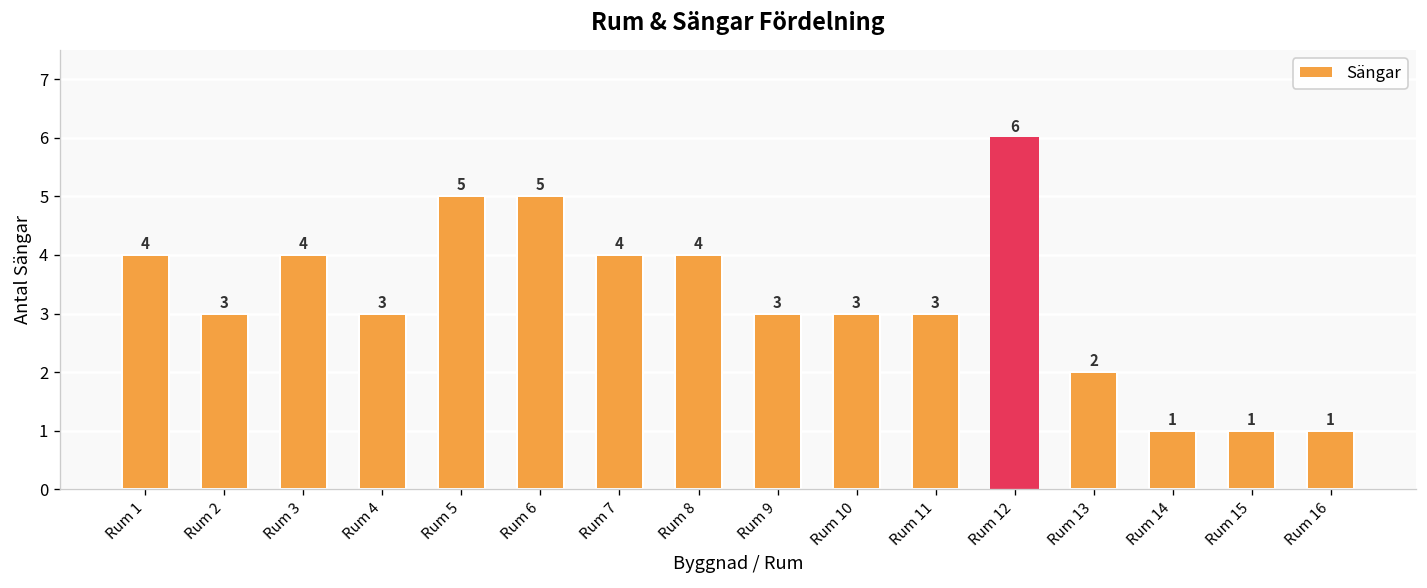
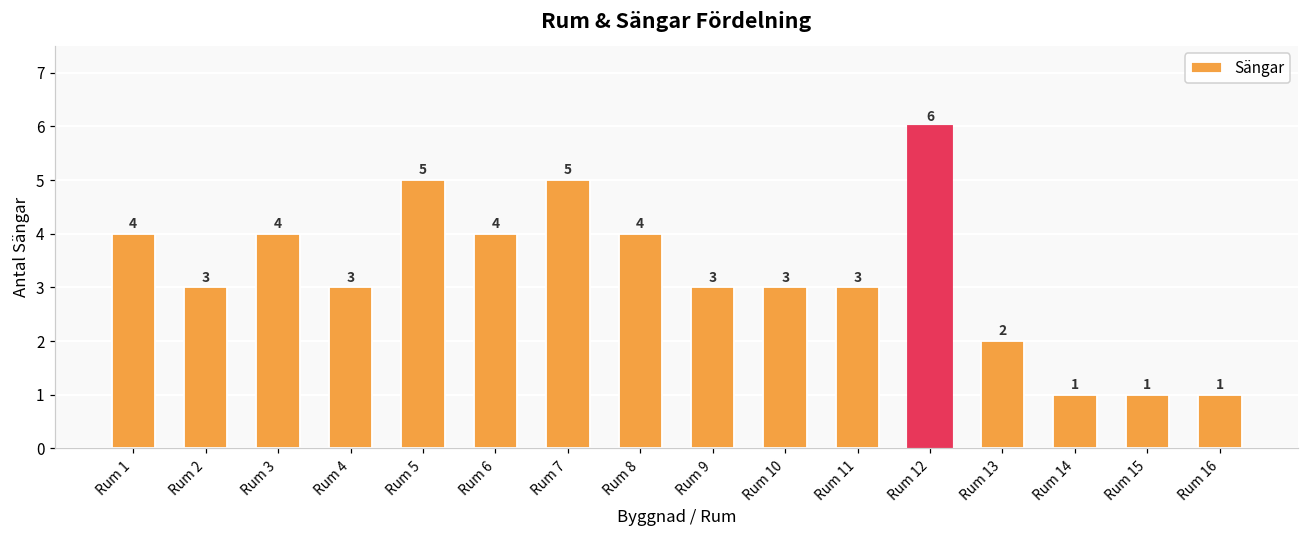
  {
    "Rum 1": 4,
    "Rum 2": 3,
    "Rum 3": 4,
    "Rum 4": 3,
    "Rum 5": 5,
-   "Rum 6": 5,
-   "Rum 7": 4,
+   "Rum 6": 4,
+   "Rum 7": 5,
    "Rum 8": 4,
    "Rum 9": 3,
    "Rum 10": 3,
    "Rum 11": 3,
    "Rum 12": 6,
    "Rum 13": 2,
    "Rum 14": 1,
    "Rum 15": 1,
    "Rum 16": 1
  }
